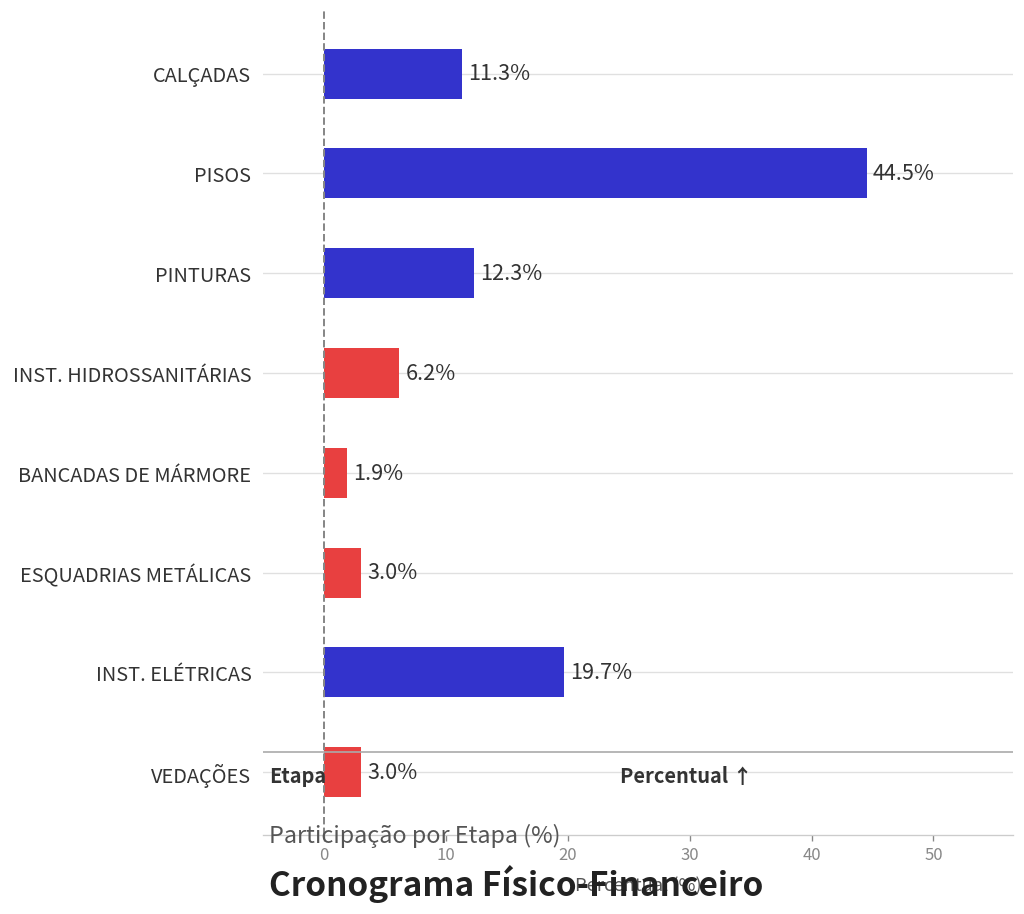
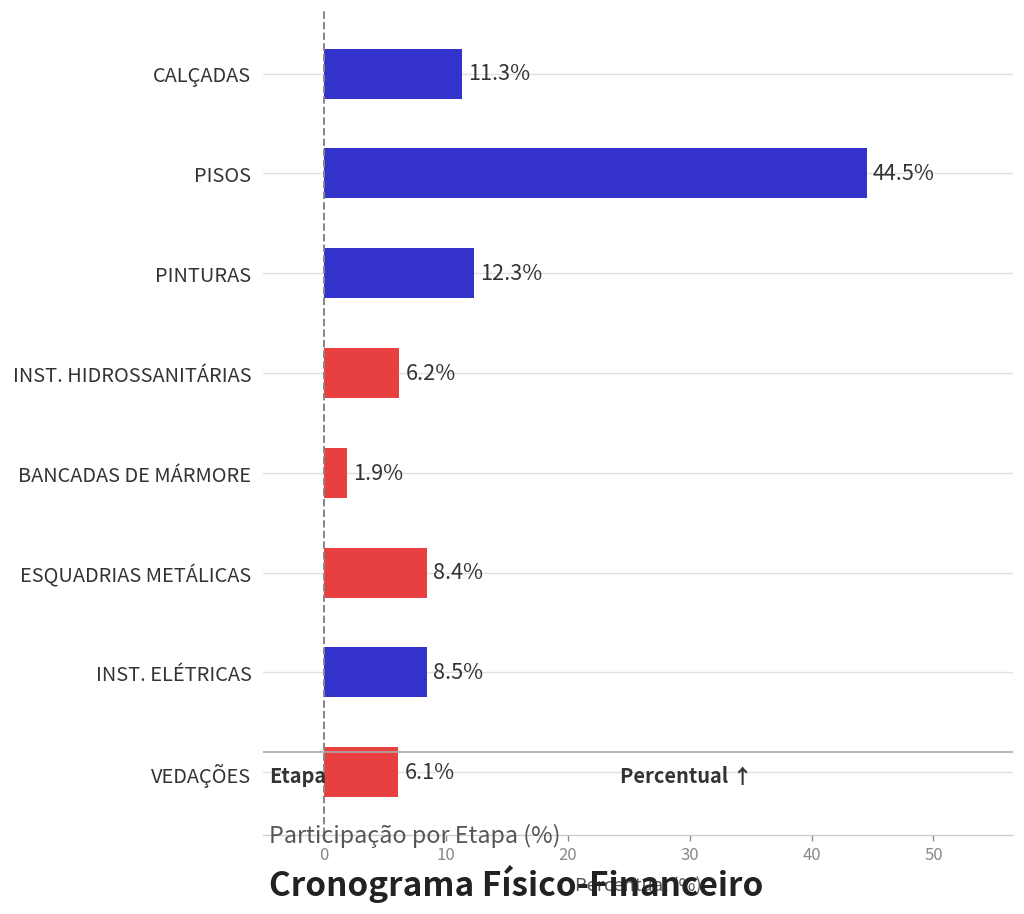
  {
    "CALÇADAS": "11.3%",
    "PISOS": "44.5%",
    "PINTURAS": "12.3%",
    "INST. HIDROSSANITÁRIAS": "6.2%",
    "BANCADAS DE MÁRMORE": "1.9%",
-   "ESQUADRIAS METÁLICAS": "3.0%",
-   "INST. ELÉTRICAS": "19.7%",
-   "VEDAÇÕES": "3.0%"
+   "ESQUADRIAS METÁLICAS": "8.4%",
+   "INST. ELÉTRICAS": "8.5%",
+   "VEDAÇÕES": "6.1%"
  }
